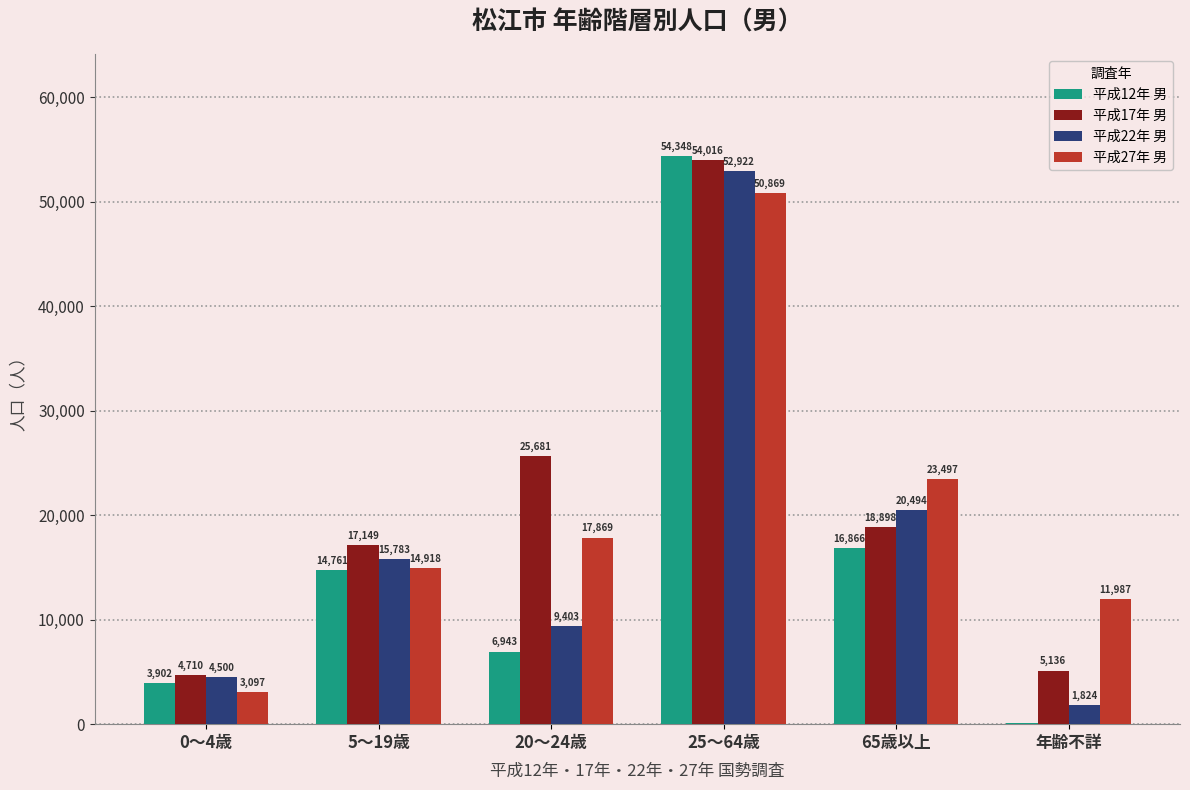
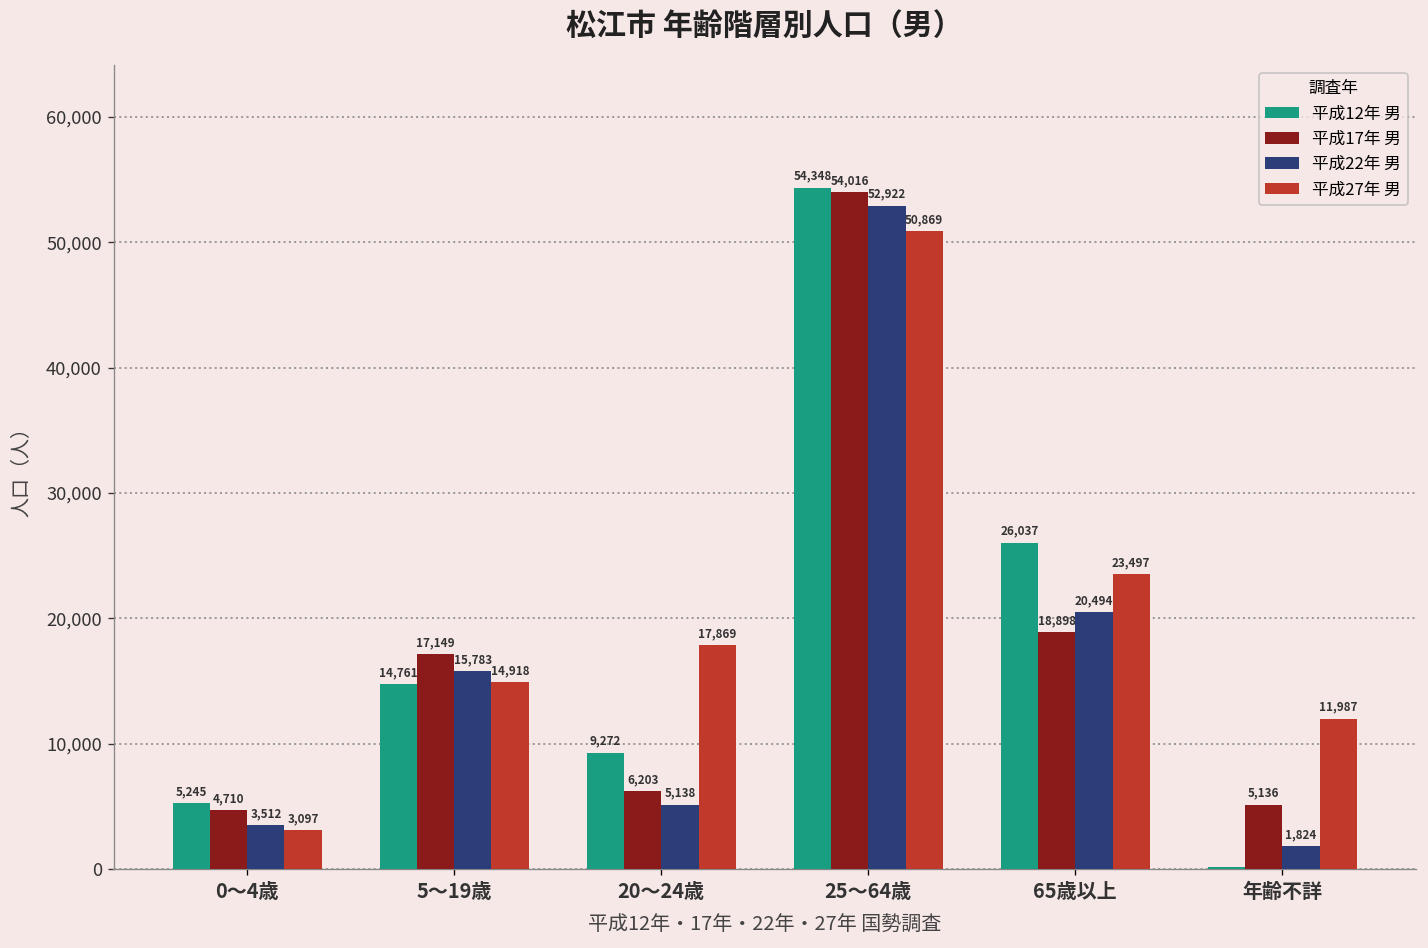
  {
    "平成12年 男": {
-     "0～4歳": "3,902",
+     "0～4歳": "5,245",
      "5～19歳": "14,761",
-     "20～24歳": "6,943",
+     "20～24歳": "9,272",
      "25～64歳": "54,348",
-     "65歳以上": "16,866"
+     "65歳以上": "26,037"
    },
    "平成17年 男": {
      "0～4歳": "4,710",
      "5～19歳": "17,149",
-     "20～24歳": "25,681",
+     "20～24歳": "6,203",
      "25～64歳": "54,016",
      "65歳以上": "18,898",
      "年齢不詳": "5,136"
    },
    "平成22年 男": {
-     "0～4歳": "4,500",
+     "0～4歳": "3,512",
      "5～19歳": "15,783",
-     "20～24歳": "9,403",
+     "20～24歳": "5,138",
      "25～64歳": "52,922",
      "65歳以上": "20,494",
      "年齢不詳": "1,824"
    },
    "平成27年 男": {
      "0～4歳": "3,097",
      "5～19歳": "14,918",
      "20～24歳": "17,869",
      "25～64歳": "50,869",
      "65歳以上": "23,497",
      "年齢不詳": "11,987"
    }
  }
